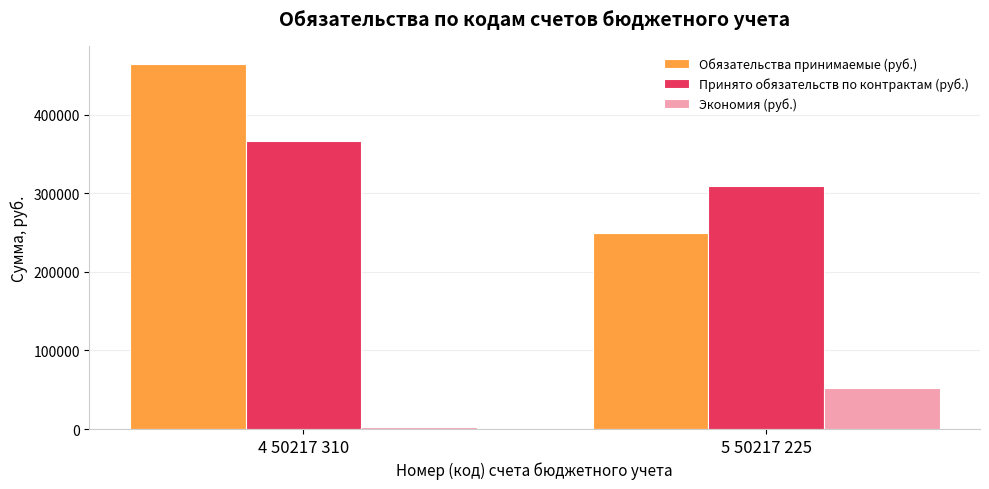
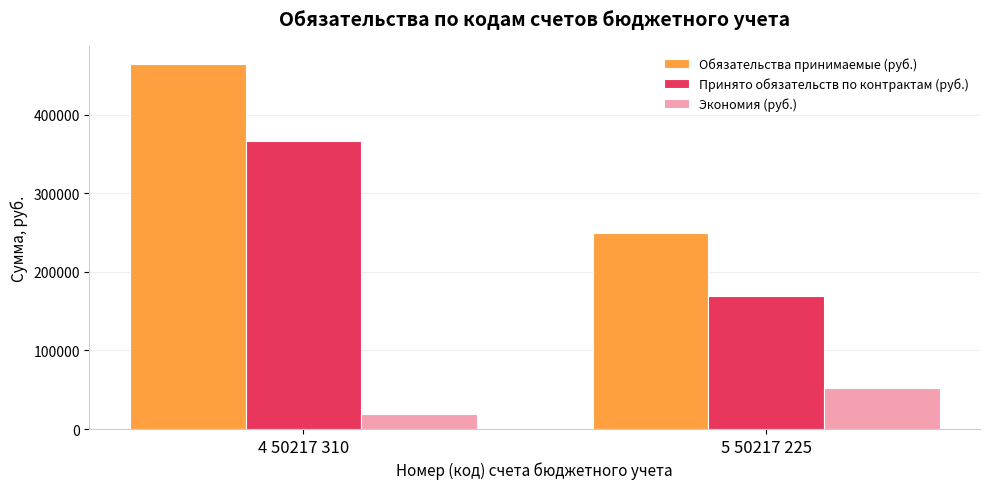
  {
    "Обязательства принимаемые (руб.)": {
      "4 50217 310": 460000,
      "5 50217 225": 250000
    },
    "Принято обязательств по контрактам (руб.)": {
      "4 50217 310": 370000,
-     "5 50217 225": 310000
+     "5 50217 225": 170000
    },
    "Экономия (руб.)": {
-     "4 50217 310": 0,
+     "4 50217 310": 20000,
      "5 50217 225": 50000
    }
  }
